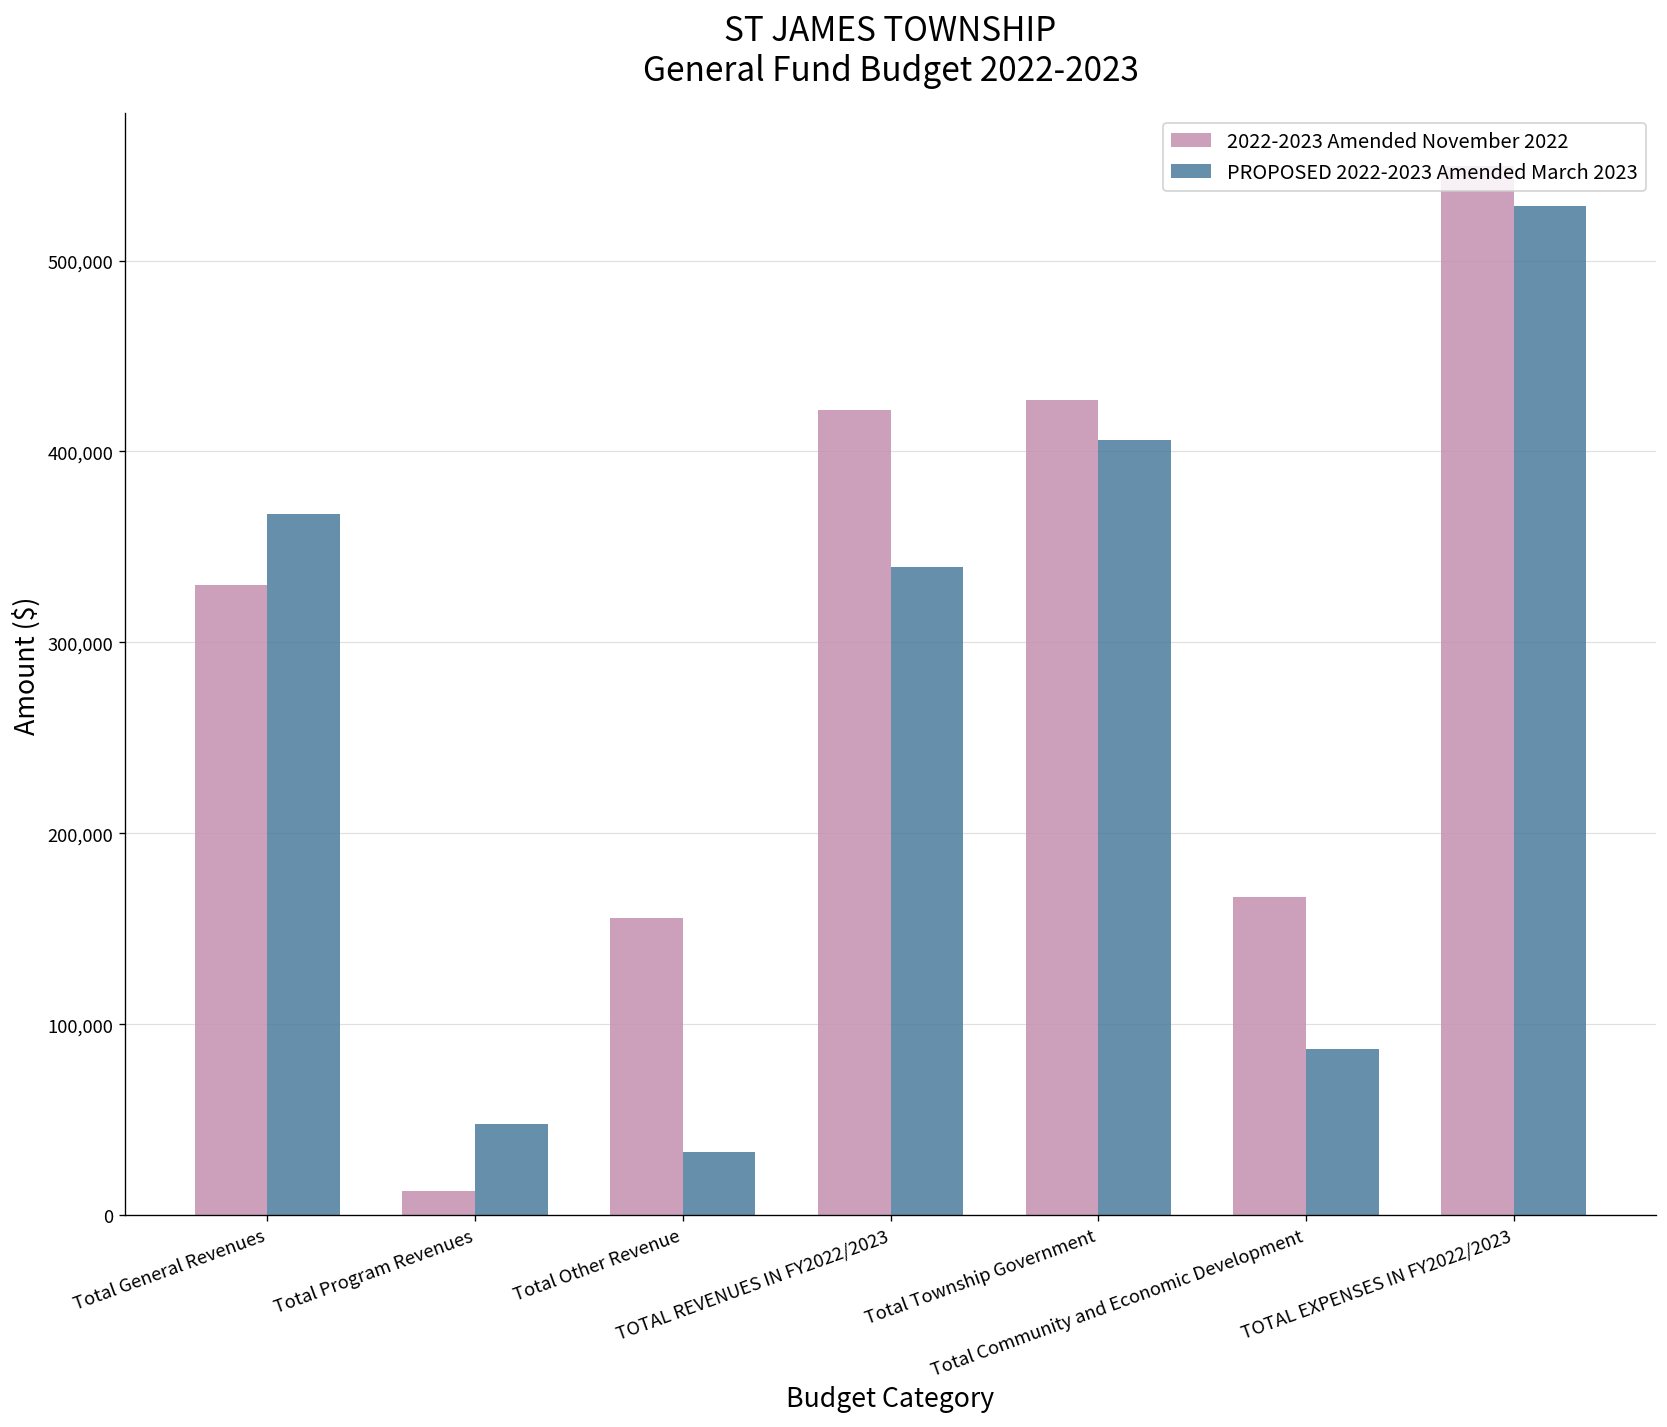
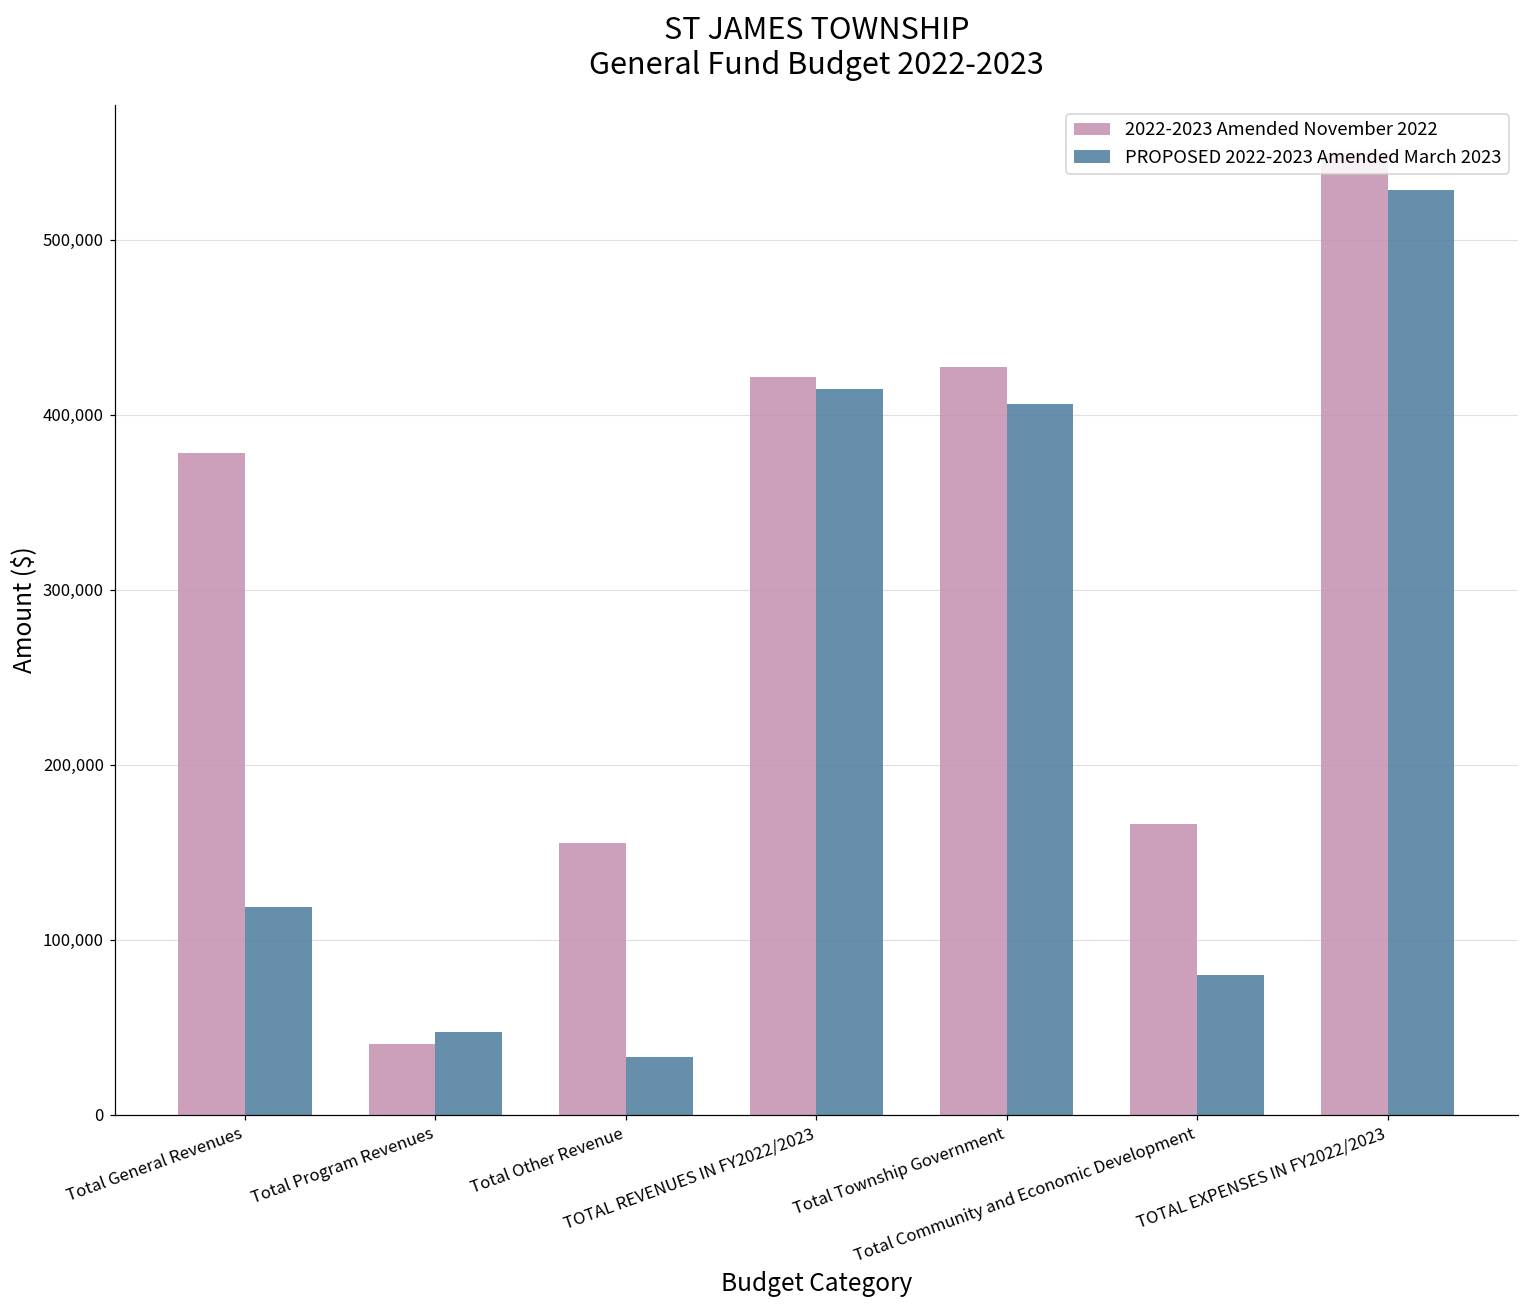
  {
    "2022-2023 Amended November 2022": {
-     "Total General Revenues": "330,000",
-     "Total Program Revenues": "13,000",
+     "Total General Revenues": "378,000",
+     "Total Program Revenues": "40,000",
      "Total Other Revenue": "155,000",
      "TOTAL REVENUES IN FY2022/2023": "422,000",
      "Total Township Government": "427,000",
      "Total Community and Economic Development": "166,000"
    },
    "PROPOSED 2022-2023 Amended March 2023": {
-     "Total General Revenues": "367,000",
+     "Total General Revenues": "119,000",
      "Total Program Revenues": "48,000",
      "Total Other Revenue": "33,000",
-     "TOTAL REVENUES IN FY2022/2023": "340,000",
+     "TOTAL REVENUES IN FY2022/2023": "415,000",
      "Total Township Government": "406,000",
-     "Total Community and Economic Development": "87,000",
+     "Total Community and Economic Development": "80,000",
      "TOTAL EXPENSES IN FY2022/2023": "529,000"
    }
  }
